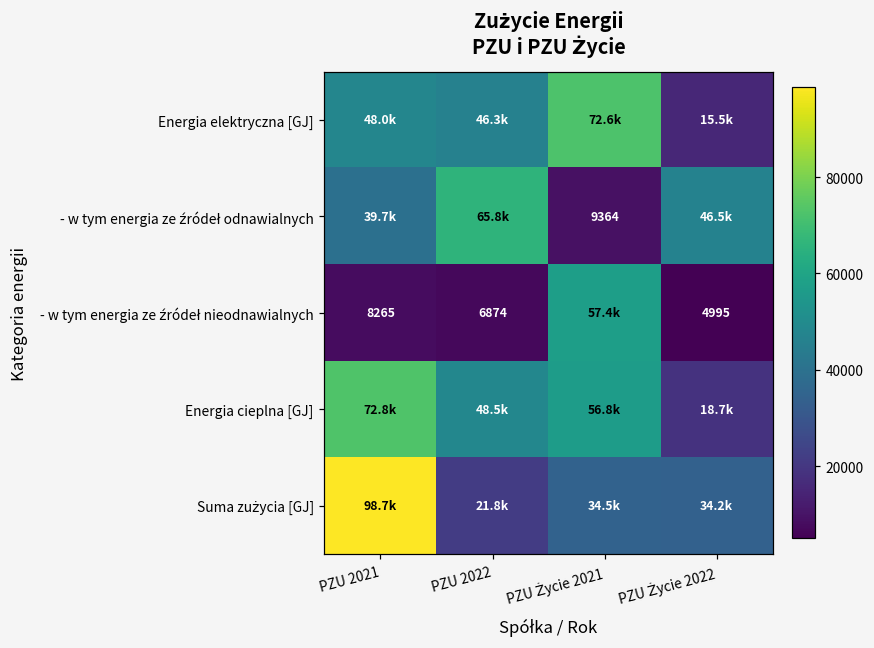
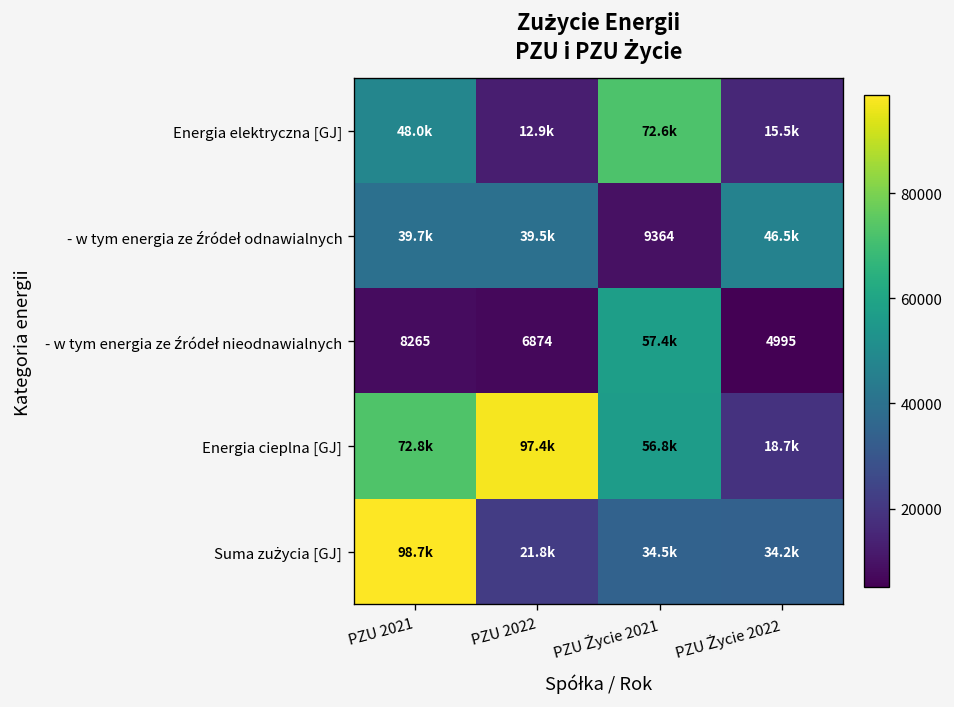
  {
    "Energia elektryczna [GJ]": {
      "PZU 2021": "48.0k",
-     "PZU 2022": "46.3k",
+     "PZU 2022": "12.9k",
      "PZU Życie 2021": "72.6k",
      "PZU Życie 2022": "15.5k"
    },
    "- w tym energia ze źródeł odnawialnych": {
      "PZU 2021": "39.7k",
-     "PZU 2022": "65.8k",
+     "PZU 2022": "39.5k",
      "PZU Życie 2021": "9364",
      "PZU Życie 2022": "46.5k"
    },
    "- w tym energia ze źródeł nieodnawialnych": {
      "PZU 2021": "8265",
      "PZU 2022": "6874",
      "PZU Życie 2021": "57.4k",
      "PZU Życie 2022": "4995"
    },
    "Energia cieplna [GJ]": {
      "PZU 2021": "72.8k",
-     "PZU 2022": "48.5k",
+     "PZU 2022": "97.4k",
      "PZU Życie 2021": "56.8k",
      "PZU Życie 2022": "18.7k"
    },
    "Suma zużycia [GJ]": {
      "PZU 2021": "98.7k",
      "PZU 2022": "21.8k",
      "PZU Życie 2021": "34.5k",
      "PZU Życie 2022": "34.2k"
    }
  }
